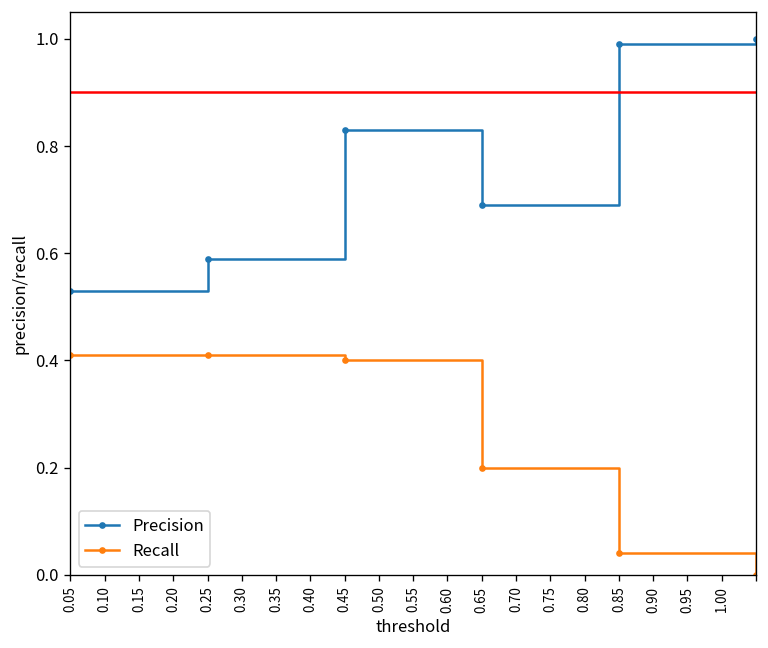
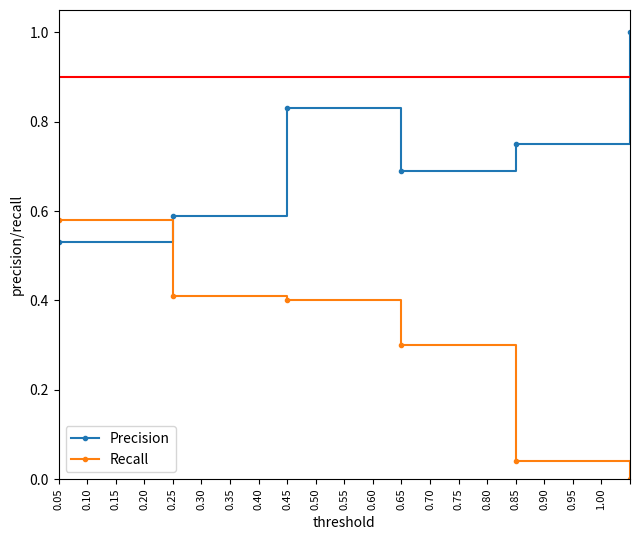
  {
    "Precision": {
      "0.05": 0.53,
      "0.25": 0.59,
      "0.45": 0.83,
      "0.65": 0.69,
-     "0.85": 0.99
+     "0.85": 0.75
    },
    "Recall": {
-     "0.05": 0.41,
+     "0.05": 0.58,
      "0.25": 0.41,
      "0.45": 0.40,
-     "0.65": 0.2,
+     "0.65": 0.3,
      "0.85": 0.04
    }
  }
